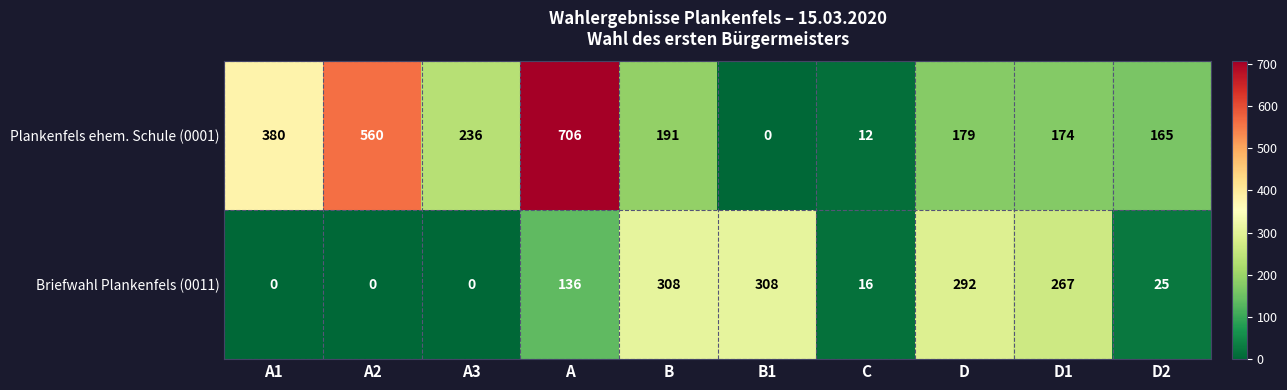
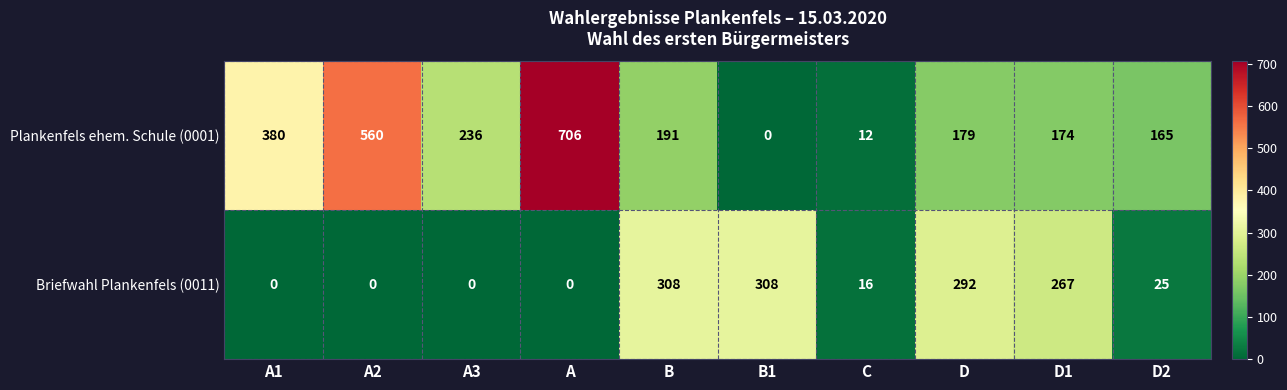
  {
    "Plankenfels ehem. Schule (0001)": {
      "A1": 380,
      "A2": 560,
      "A3": 236,
      "A": 706,
      "B": 191,
      "B1": 0,
      "C": 12,
      "D": 179,
      "D1": 174,
      "D2": 165
    },
    "Briefwahl Plankenfels (0011)": {
      "A1": 0,
      "A2": 0,
      "A3": 0,
-     "A": 136,
+     "A": 0,
      "B": 308,
      "B1": 308,
      "C": 16,
      "D": 292,
      "D1": 267,
      "D2": 25
    }
  }
